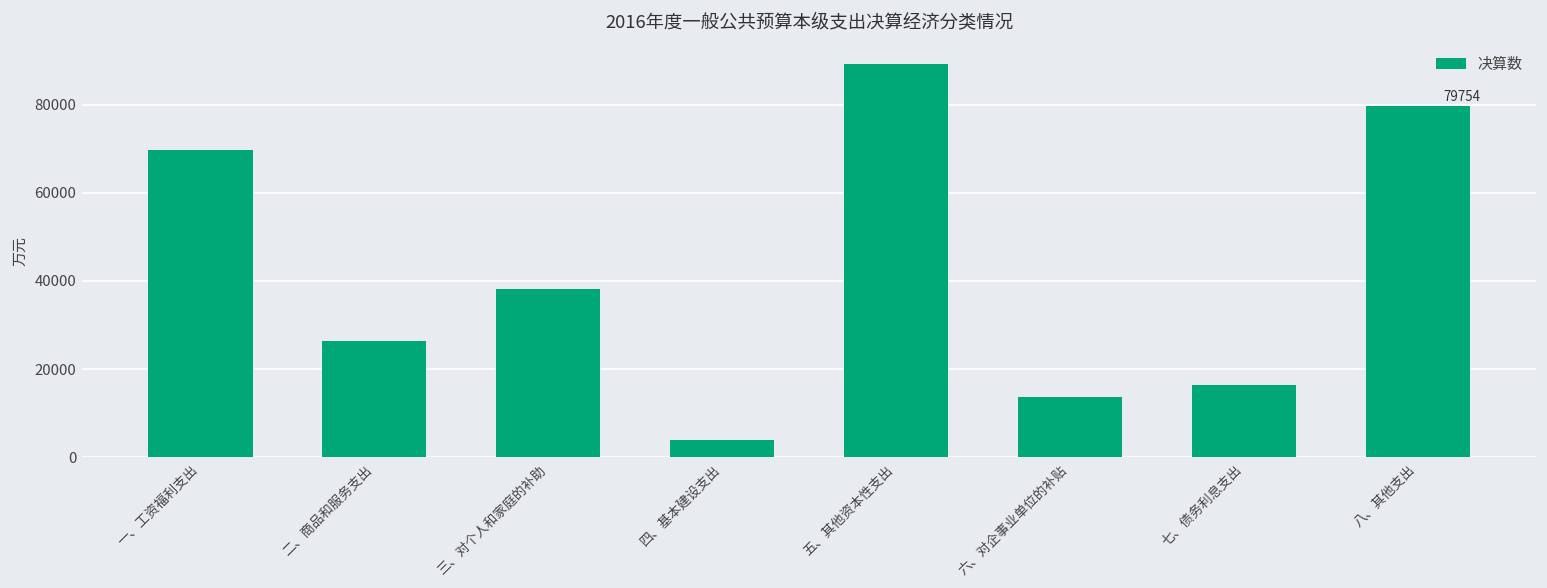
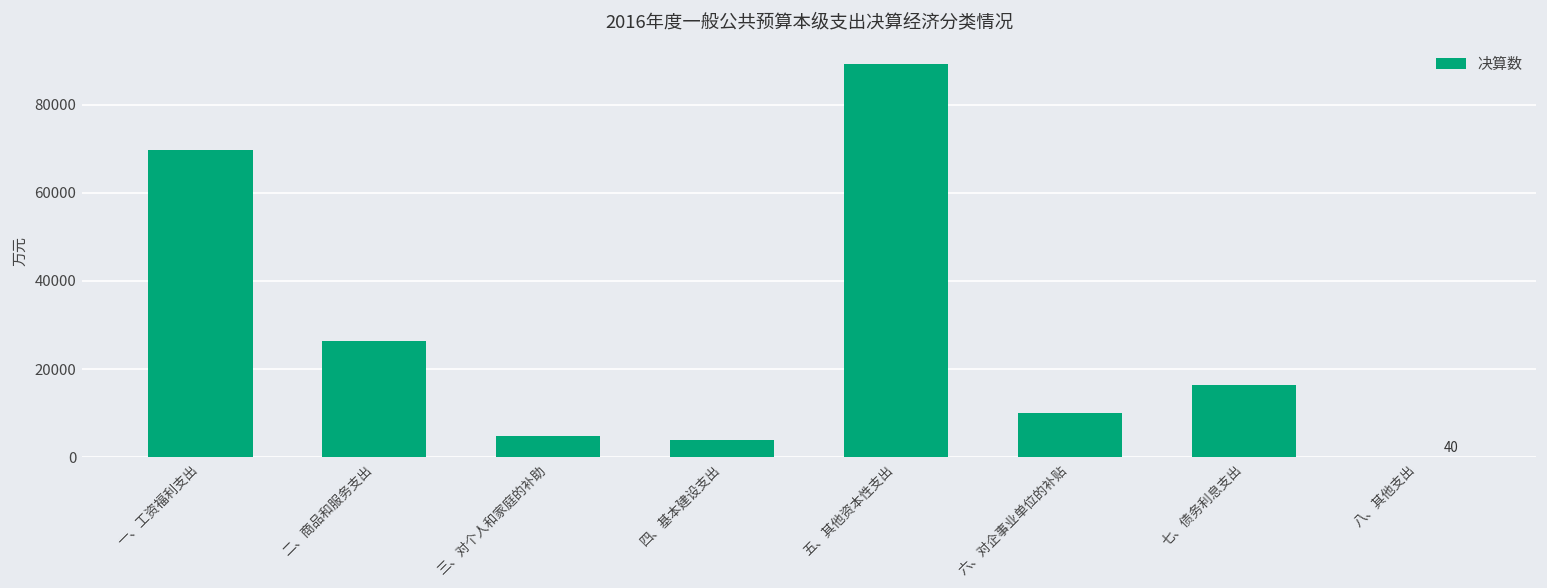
  {
-   "三、对个人和家庭的补助": 38000,
-   "六、对企事业单位的补贴": 14000,
-   "八、其他支出": 79754
+   "三、对个人和家庭的补助": 5000,
+   "六、对企事业单位的补贴": 10000,
+   "八、其他支出": 40
  }
